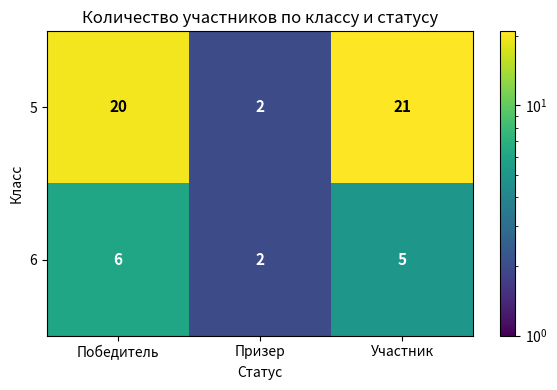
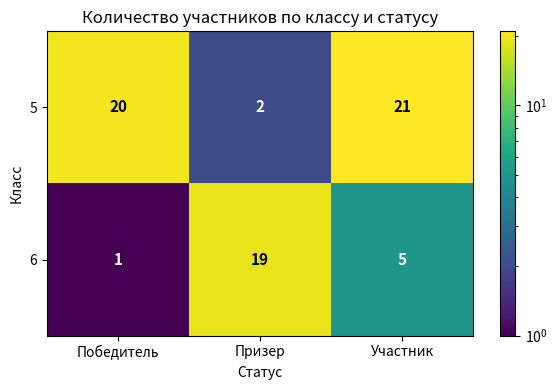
  {
    "5": {
      "Победитель": 20,
      "Призер": 2,
      "Участник": 21
    },
    "6": {
-     "Победитель": 6,
-     "Призер": 2,
+     "Победитель": 1,
+     "Призер": 19,
      "Участник": 5
    }
  }
